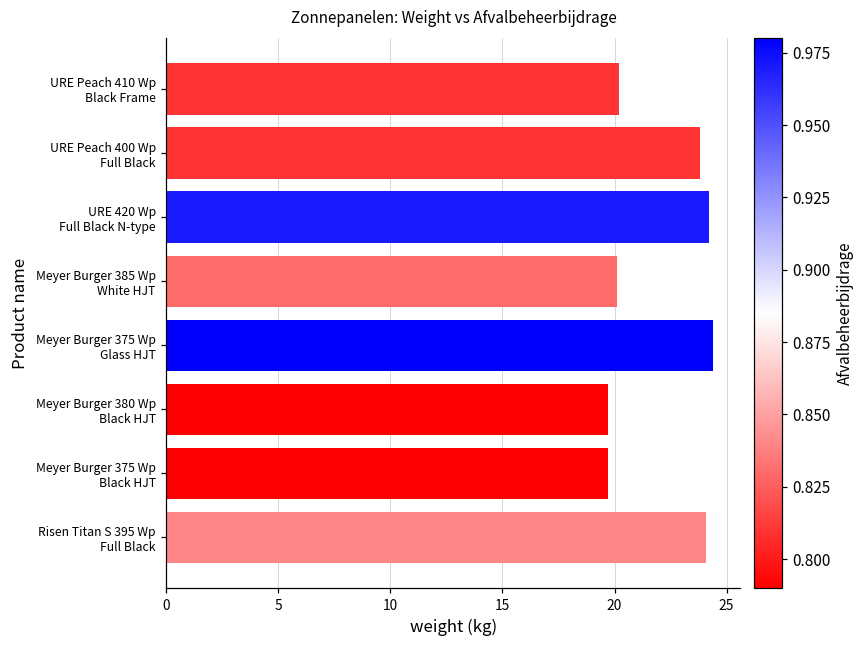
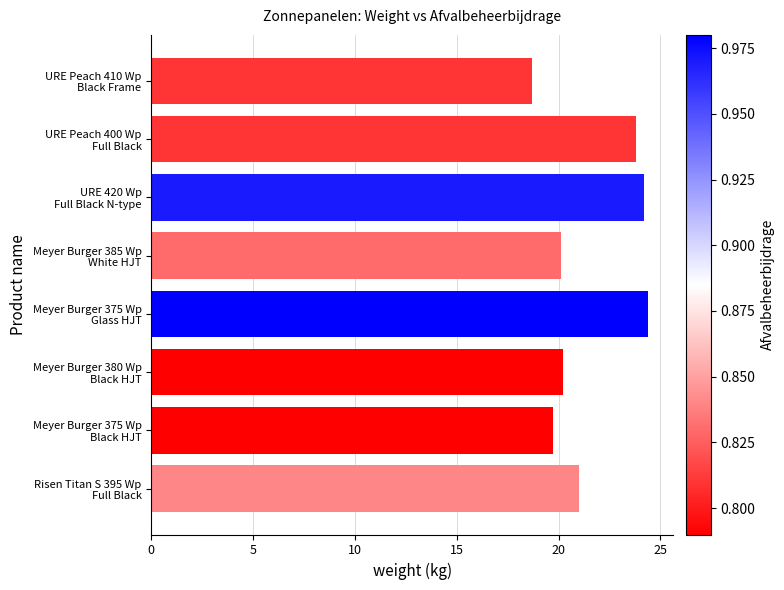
  {
-   "URE Peach 410 Wp Black Frame": 20.2,
+   "URE Peach 410 Wp Black Frame": 18.7,
    "URE Peach 400 Wp Full Black": 23.8,
    "URE 420 Wp Full Black N-type": 24.2,
    "Meyer Burger 385 Wp White HJT": 20.1,
    "Meyer Burger 375 Wp Glass HJT": 24.4,
-   "Meyer Burger 380 Wp Black HJT": 19.7,
+   "Meyer Burger 380 Wp Black HJT": 20.2,
    "Meyer Burger 375 Wp Black HJT": 19.7,
-   "Risen Titan S 395 Wp Full Black": 24.1
+   "Risen Titan S 395 Wp Full Black": 21.0
  }
